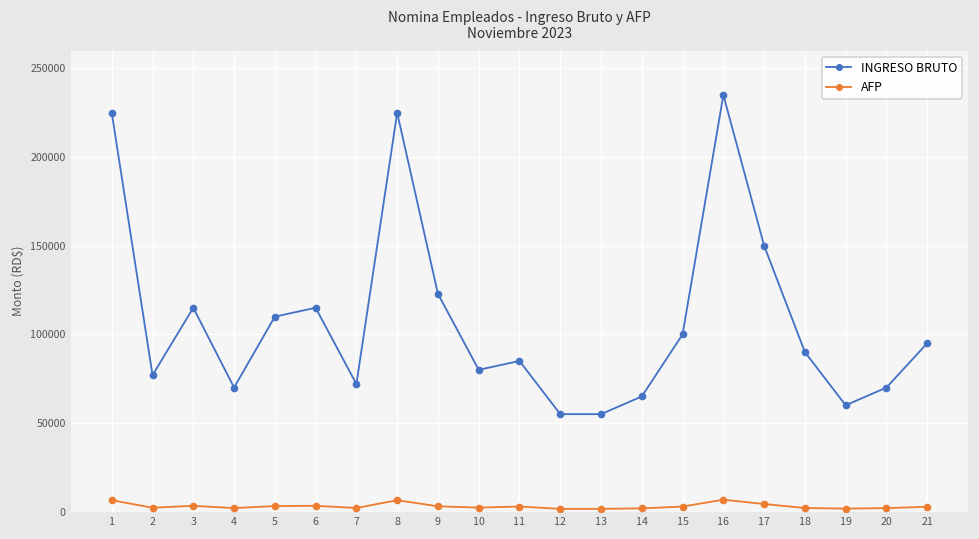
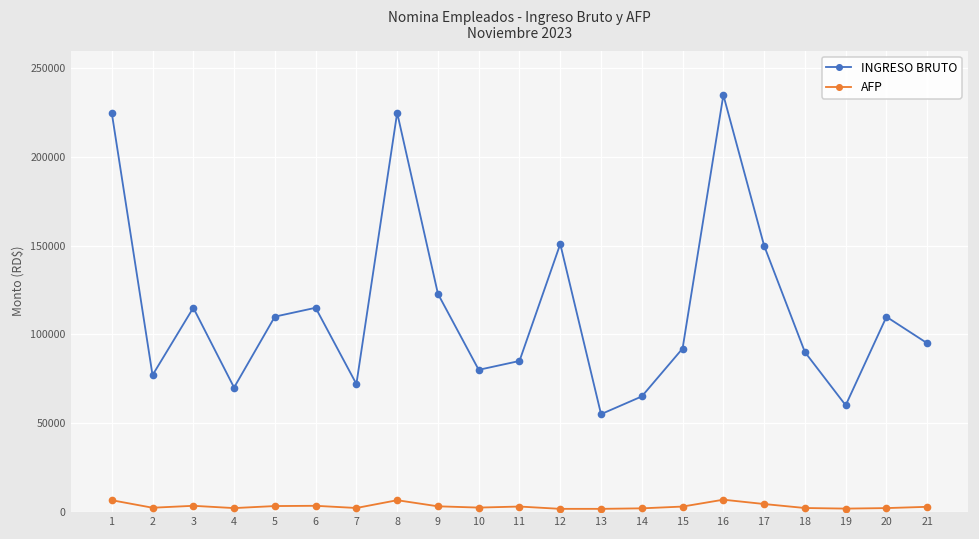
  {
    "INGRESO BRUTO": {
      "1": 225000,
      "2": 77000,
      "3": 115000,
      "4": 70000,
      "5": 110000,
      "6": 115000,
      "7": 72000,
      "8": 225000,
      "9": 123000,
      "10": 80000,
      "11": 85000,
-     "12": 55000,
+     "12": 151000,
      "13": 55000,
      "14": 65000,
-     "15": 100000,
+     "15": 92000,
      "16": 235000,
      "17": 150000,
      "18": 90000,
      "19": 60000,
-     "20": 70000,
+     "20": 110000,
      "21": 95000
    },
    "AFP": {
      "1": 6000,
      "2": 2000,
      "3": 3000,
      "4": 2000,
      "5": 3000,
      "6": 3000,
      "7": 2000,
      "8": 6000,
      "9": 3000,
      "10": 2000,
      "11": 3000,
      "12": 2000,
      "13": 2000,
      "14": 2000,
      "15": 3000,
      "16": 7000,
      "17": 4000,
      "18": 2000,
      "19": 2000,
      "20": 2000,
      "21": 3000
    }
  }
